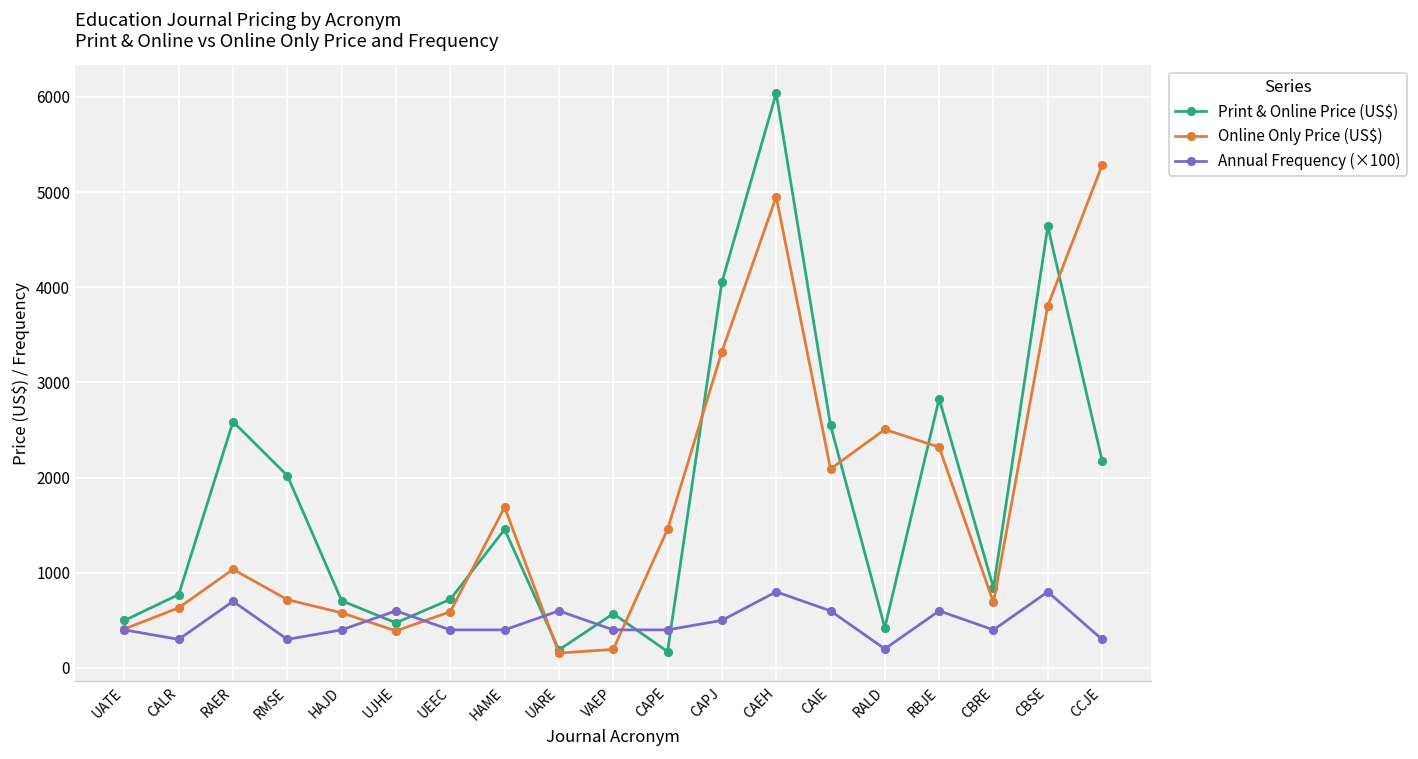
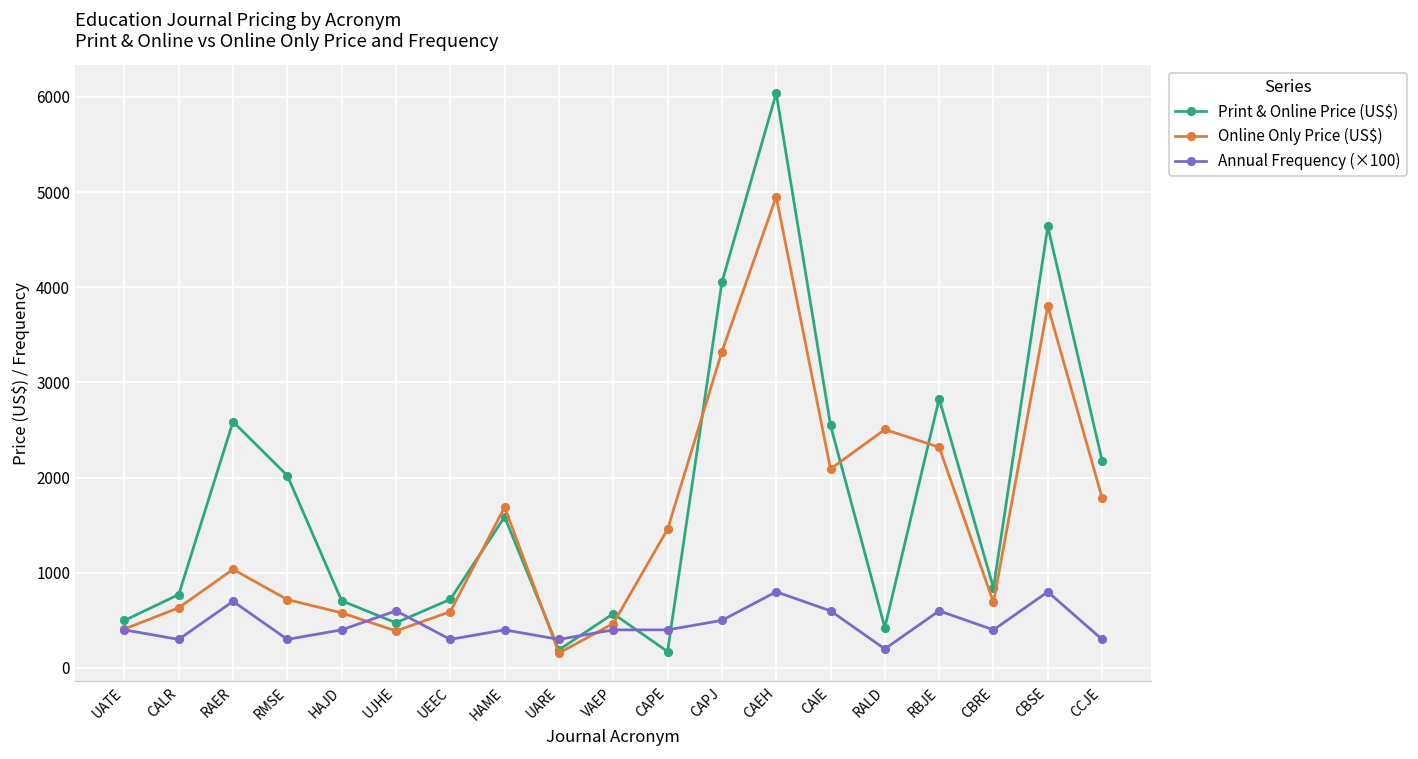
  {
    "Print & Online Price (US$)": {
      "UATE": 500,
      "CALR": 800,
      "RAER": 2600,
      "RMSE": 2000,
      "HAJD": 700,
      "UJHE": 500,
      "UEEC": 700,
-     "HAME": 1500,
+     "HAME": 1600,
      "UARE": 200,
      "VAEP": 600,
      "CAPE": 200,
      "CAPJ": 4100,
      "CAEH": 6000,
      "CAIE": 2600,
      "RALD": 400,
      "RBJE": 2800,
      "CBRE": 800,
      "CBSE": 4600,
      "CCJE": 2200
    },
    "Online Only Price (US$)": {
      "CALR": 600,
      "RAER": 1000,
      "RMSE": 700,
      "HAJD": 600,
      "UJHE": 400,
      "UEEC": 600,
      "HAME": 1700,
      "UARE": 200,
-     "VAEP": 200,
+     "VAEP": 500,
      "CAPE": 1500,
      "CAPJ": 3300,
      "CAEH": 5000,
      "CAIE": 2100,
      "RALD": 2500,
      "RBJE": 2300,
      "CBRE": 700,
      "CBSE": 3800,
-     "CCJE": 5300
+     "CCJE": 1800
    },
    "Annual Frequency (×100)": {
      "CALR": 300,
      "RAER": 700,
      "RMSE": 300,
      "HAJD": 400,
      "UJHE": 600,
-     "UEEC": 400,
+     "UEEC": 300,
      "HAME": 400,
-     "UARE": 600,
+     "UARE": 300,
      "VAEP": 400,
      "CAPE": 400,
      "CAPJ": 500,
      "CAEH": 800,
      "CAIE": 600,
      "RALD": 200,
      "RBJE": 600,
      "CBRE": 400,
      "CBSE": 800,
      "CCJE": 300
    }
  }
